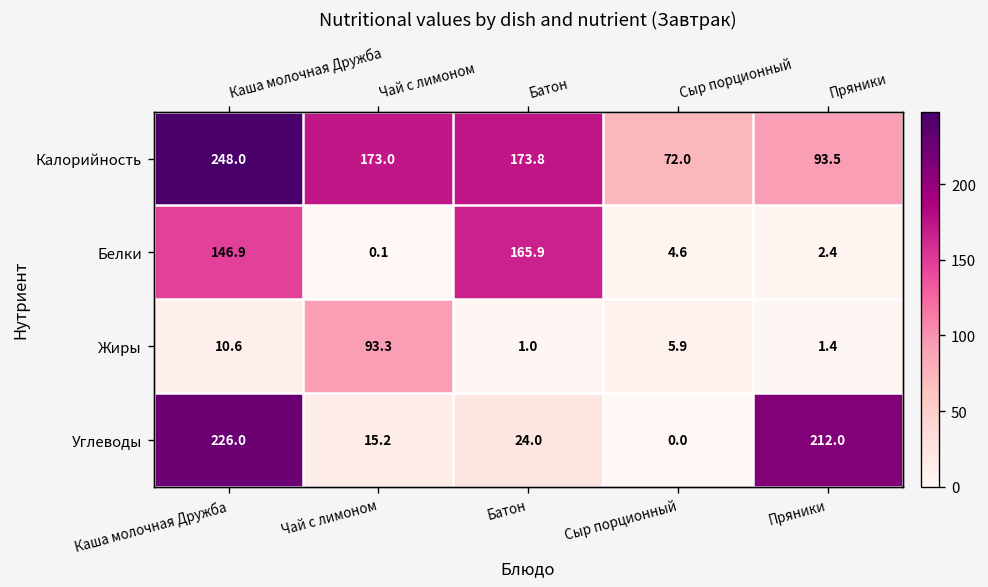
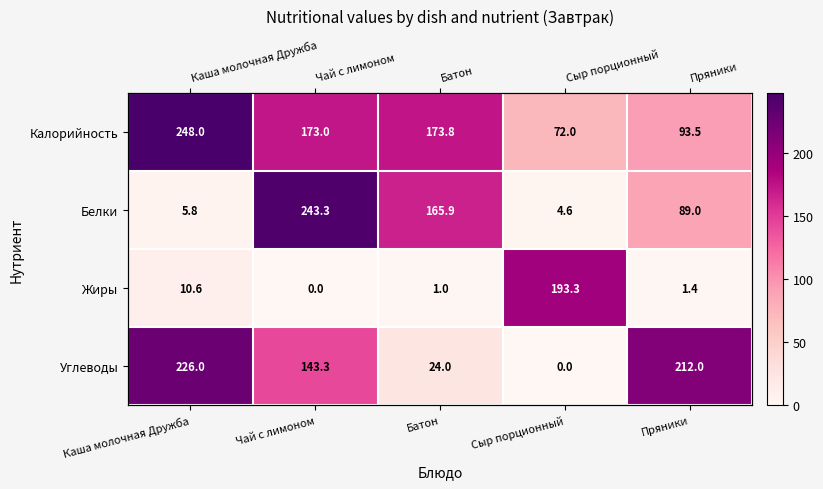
  {
    "Калорийность": {
      "Каша молочная Дружба": 248.0,
      "Чай с лимоном": 173.0,
      "Батон": 173.8,
      "Сыр порционный": 72.0,
      "Пряники": 93.5
    },
    "Белки": {
-     "Каша молочная Дружба": 146.9,
-     "Чай с лимоном": 0.1,
+     "Каша молочная Дружба": 5.8,
+     "Чай с лимоном": 243.3,
      "Батон": 165.9,
      "Сыр порционный": 4.6,
-     "Пряники": 2.4
+     "Пряники": 89.0
    },
    "Жиры": {
      "Каша молочная Дружба": 10.6,
-     "Чай с лимоном": 93.3,
+     "Чай с лимоном": 0.0,
      "Батон": 1.0,
-     "Сыр порционный": 5.9,
+     "Сыр порционный": 193.3,
      "Пряники": 1.4
    },
    "Углеводы": {
      "Каша молочная Дружба": 226.0,
-     "Чай с лимоном": 15.2,
+     "Чай с лимоном": 143.3,
      "Батон": 24.0,
      "Сыр порционный": 0.0,
      "Пряники": 212.0
    }
  }
